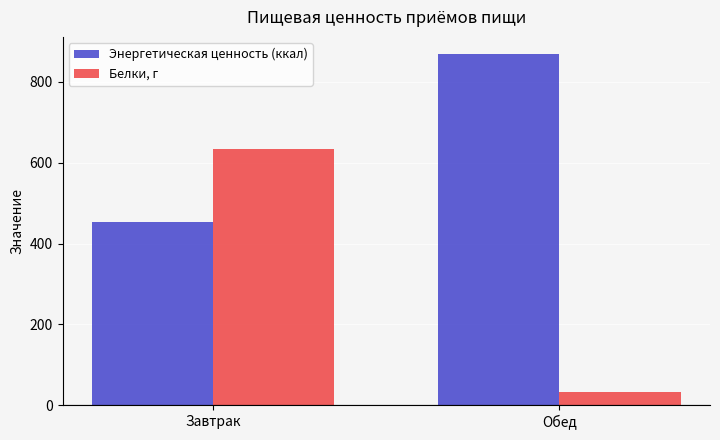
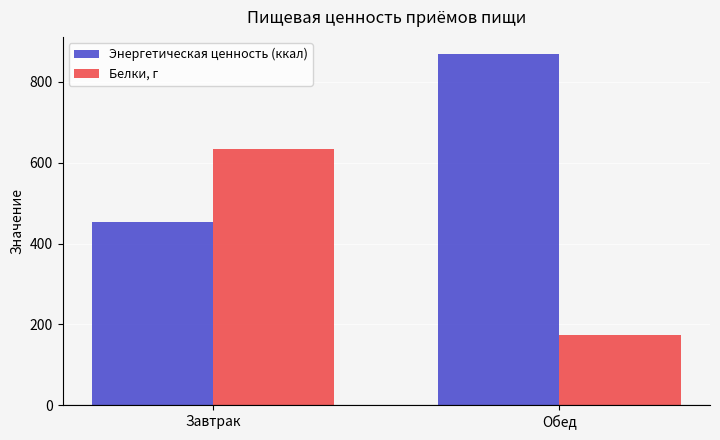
  {
    "Энергетическая ценность (ккал)": {
      "Завтрак": 450,
      "Обед": 870
    },
    "Белки, г": {
      "Завтрак": 640,
-     "Обед": 30
+     "Обед": 170
    }
  }
